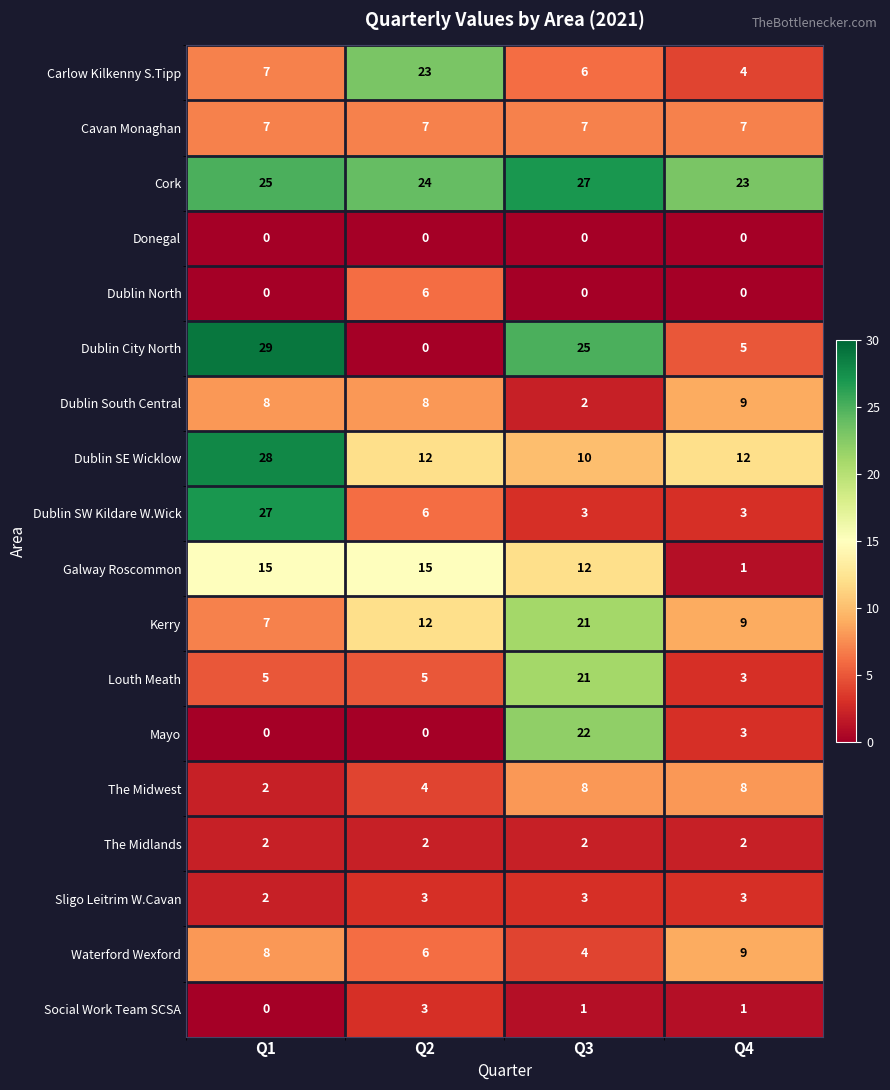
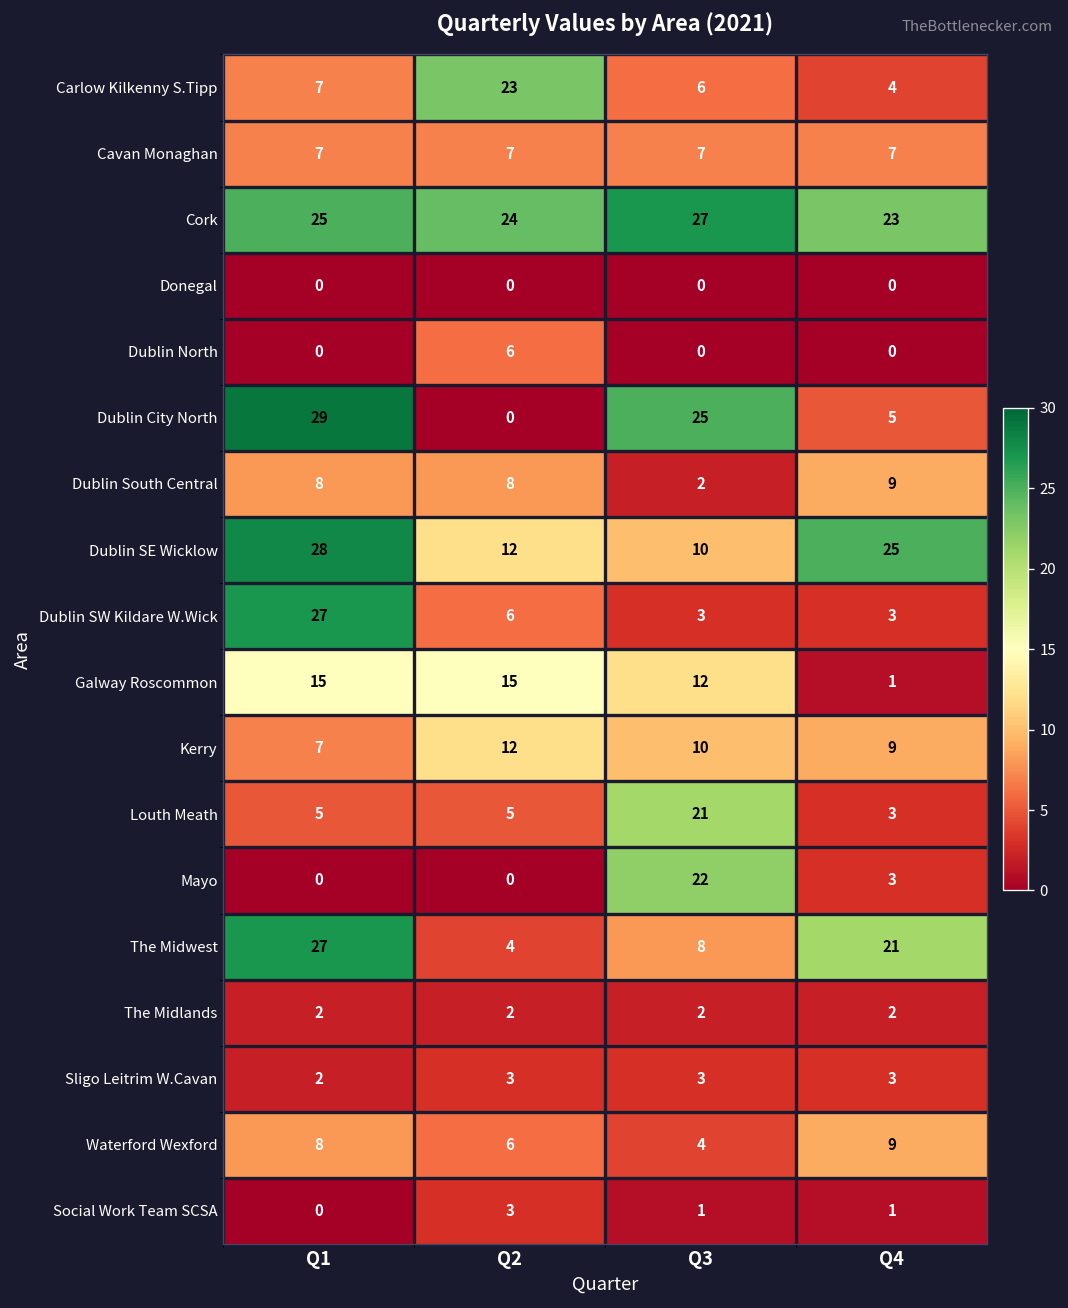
  {
    "Carlow Kilkenny S.Tipp": {
      "Q1": 7,
      "Q2": 23,
      "Q3": 6,
      "Q4": 4
    },
    "Cavan Monaghan": {
      "Q1": 7,
      "Q2": 7,
      "Q3": 7,
      "Q4": 7
    },
    "Cork": {
      "Q1": 25,
      "Q2": 24,
      "Q3": 27,
      "Q4": 23
    },
    "Donegal": {
      "Q1": 0,
      "Q2": 0,
      "Q3": 0,
      "Q4": 0
    },
    "Dublin North": {
      "Q1": 0,
      "Q2": 6,
      "Q3": 0,
      "Q4": 0
    },
    "Dublin City North": {
      "Q1": 29,
      "Q2": 0,
      "Q3": 25,
      "Q4": 5
    },
    "Dublin South Central": {
      "Q1": 8,
      "Q2": 8,
      "Q3": 2,
      "Q4": 9
    },
    "Dublin SE Wicklow": {
      "Q1": 28,
      "Q2": 12,
      "Q3": 10,
-     "Q4": 12
+     "Q4": 25
    },
    "Dublin SW Kildare W.Wick": {
      "Q1": 27,
      "Q2": 6,
      "Q3": 3,
      "Q4": 3
    },
    "Galway Roscommon": {
      "Q1": 15,
      "Q2": 15,
      "Q3": 12,
      "Q4": 1
    },
    "Kerry": {
      "Q1": 7,
      "Q2": 12,
-     "Q3": 21,
+     "Q3": 10,
      "Q4": 9
    },
    "Louth Meath": {
      "Q1": 5,
      "Q2": 5,
      "Q3": 21,
      "Q4": 3
    },
    "Mayo": {
      "Q1": 0,
      "Q2": 0,
      "Q3": 22,
      "Q4": 3
    },
    "The Midwest": {
-     "Q1": 2,
+     "Q1": 27,
      "Q2": 4,
      "Q3": 8,
-     "Q4": 8
+     "Q4": 21
    },
    "The Midlands": {
      "Q1": 2,
      "Q2": 2,
      "Q3": 2,
      "Q4": 2
    },
    "Sligo Leitrim W.Cavan": {
      "Q1": 2,
      "Q2": 3,
      "Q3": 3,
      "Q4": 3
    },
    "Waterford Wexford": {
      "Q1": 8,
      "Q2": 6,
      "Q3": 4,
      "Q4": 9
    },
    "Social Work Team SCSA": {
      "Q1": 0,
      "Q2": 3,
      "Q3": 1,
      "Q4": 1
    }
  }
